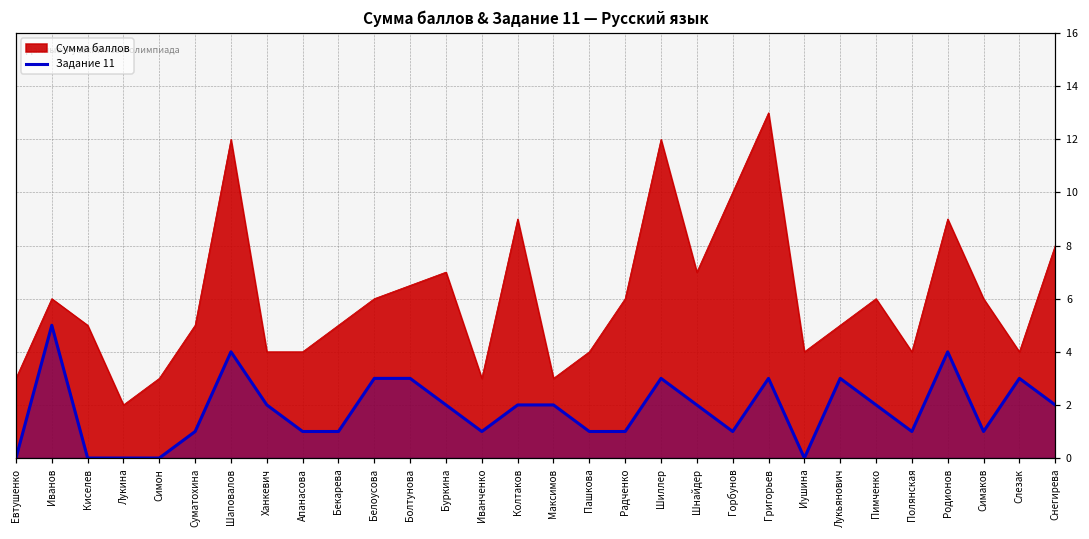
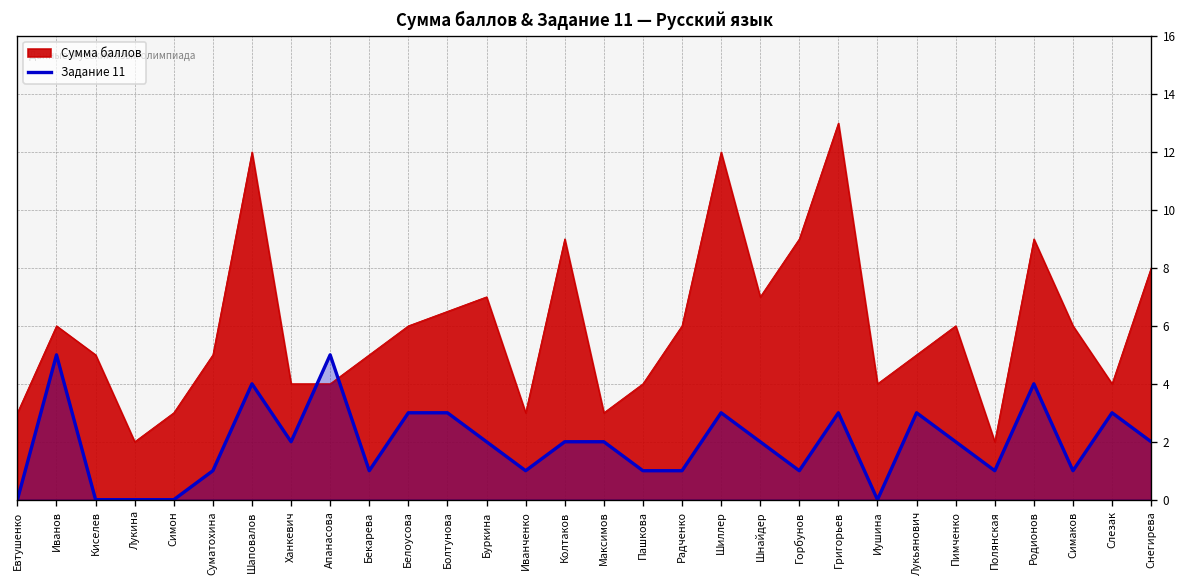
  {
    "Сумма баллов": {
      "Евтушенко": 3,
      "Иванов": 6,
      "Киселев": 5,
      "Лукина": 2,
      "Симон": 3,
      "Суматохина": 5,
      "Шаповалов": 12,
      "Ханкевич": 4,
      "Апанасова": 4,
      "Бекарева": 5,
      "Белоусова": 6,
      "Болтунова": 6.5,
      "Буркина": 7,
      "Иванченко": 3,
      "Колтаков": 9,
      "Максимов": 3,
      "Пашкова": 4,
      "Радченко": 6,
      "Шиллер": 12,
      "Шнайдер": 7,
-     "Горбунов": 10,
+     "Горбунов": 9,
      "Григорьев": 13,
      "Иушина": 4,
      "Лукьянович": 5,
      "Пимченко": 6,
-     "Полянская": 4,
+     "Полянская": 2,
      "Родионов": 9,
      "Симаков": 6,
      "Слезак": 4,
      "Снегирева": 8
    },
    "Задание 11": {
      "Евтушенко": 0,
      "Иванов": 5,
      "Киселев": 0,
      "Лукина": 0,
      "Симон": 0,
      "Суматохина": 1,
      "Шаповалов": 4,
      "Ханкевич": 2,
-     "Апанасова": 1,
+     "Апанасова": 5,
      "Бекарева": 1,
      "Белоусова": 3,
      "Болтунова": 3,
      "Буркина": 2,
      "Иванченко": 1,
      "Колтаков": 2,
      "Максимов": 2,
      "Пашкова": 1,
      "Радченко": 1,
      "Шиллер": 3,
      "Шнайдер": 2,
      "Горбунов": 1,
      "Григорьев": 3,
      "Иушина": 0,
      "Лукьянович": 3,
      "Пимченко": 2,
      "Полянская": 1,
      "Родионов": 4,
      "Симаков": 1,
      "Слезак": 3,
      "Снегирева": 2
    }
  }
